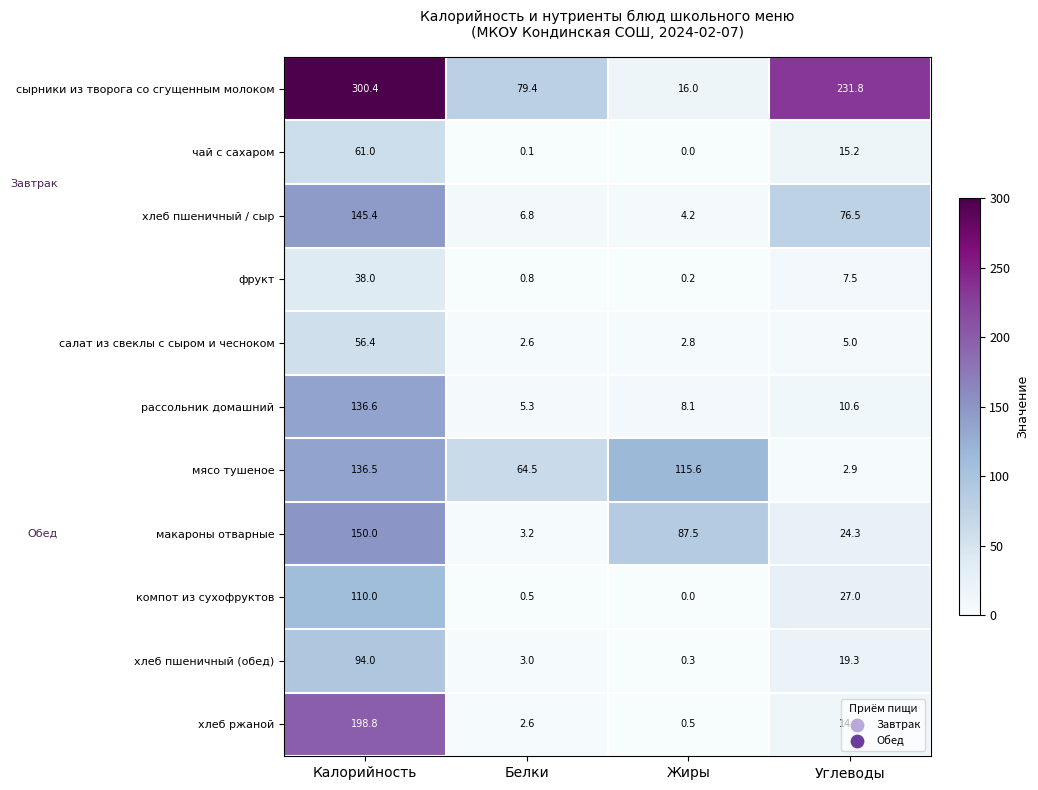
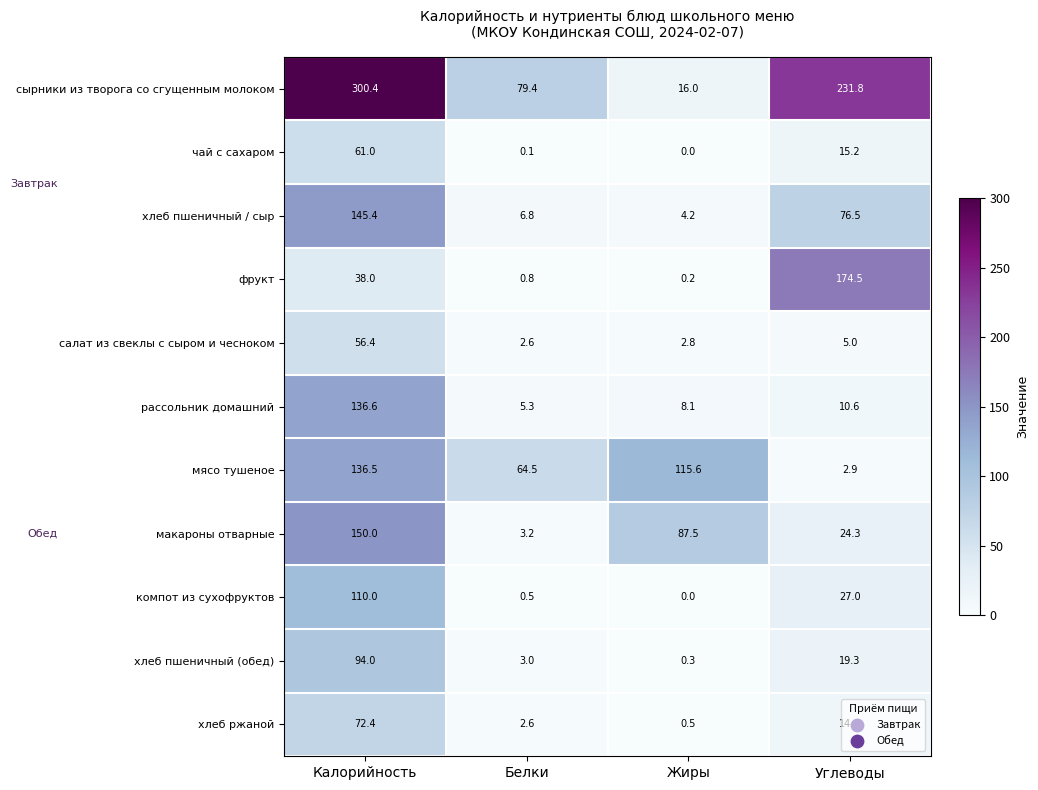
  {
    "сырники из творога со сгущенным молоком": {
      "Калорийность": 300.4,
      "Белки": 79.4,
      "Жиры": 16.0,
      "Углеводы": 231.8
    },
    "чай с сахаром": {
      "Калорийность": 61.0,
      "Белки": 0.1,
      "Жиры": 0.0,
      "Углеводы": 15.2
    },
    "хлеб пшеничный / сыр": {
      "Калорийность": 145.4,
      "Белки": 6.8,
      "Жиры": 4.2,
      "Углеводы": 76.5
    },
    "фрукт": {
      "Калорийность": 38.0,
      "Белки": 0.8,
      "Жиры": 0.2,
-     "Углеводы": 7.5
+     "Углеводы": 174.5
    },
    "салат из свеклы с сыром и чесноком": {
      "Калорийность": 56.4,
      "Белки": 2.6,
      "Жиры": 2.8,
      "Углеводы": 5.0
    },
    "рассольник домашний": {
      "Калорийность": 136.6,
      "Белки": 5.3,
      "Жиры": 8.1,
      "Углеводы": 10.6
    },
    "мясо тушеное": {
      "Калорийность": 136.5,
      "Белки": 64.5,
      "Жиры": 115.6,
      "Углеводы": 2.9
    },
    "макароны отварные": {
      "Калорийность": 150.0,
      "Белки": 3.2,
      "Жиры": 87.5,
      "Углеводы": 24.3
    },
    "компот из сухофруктов": {
      "Калорийность": 110.0,
      "Белки": 0.5,
      "Жиры": 0.0,
      "Углеводы": 27.0
    },
    "хлеб пшеничный (обед)": {
      "Калорийность": 94.0,
      "Белки": 3.0,
      "Жиры": 0.3,
      "Углеводы": 19.3
    },
    "хлеб ржаной": {
-     "Калорийность": 198.8,
+     "Калорийность": 72.4,
      "Белки": 2.6,
      "Жиры": 0.5
    }
  }
